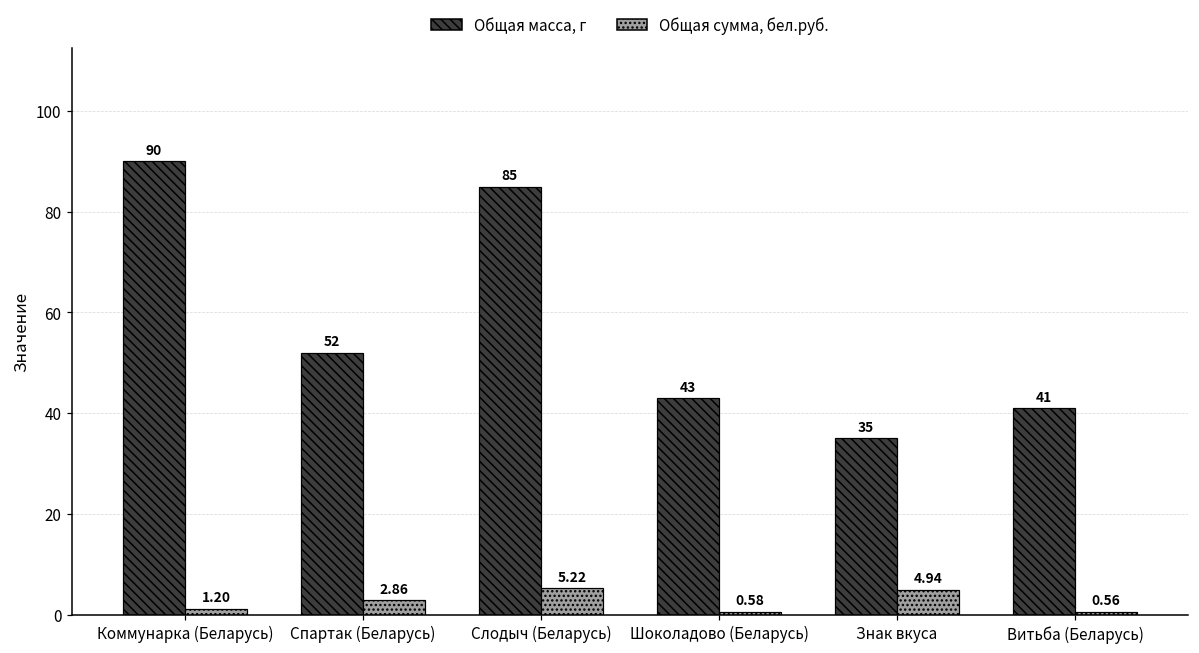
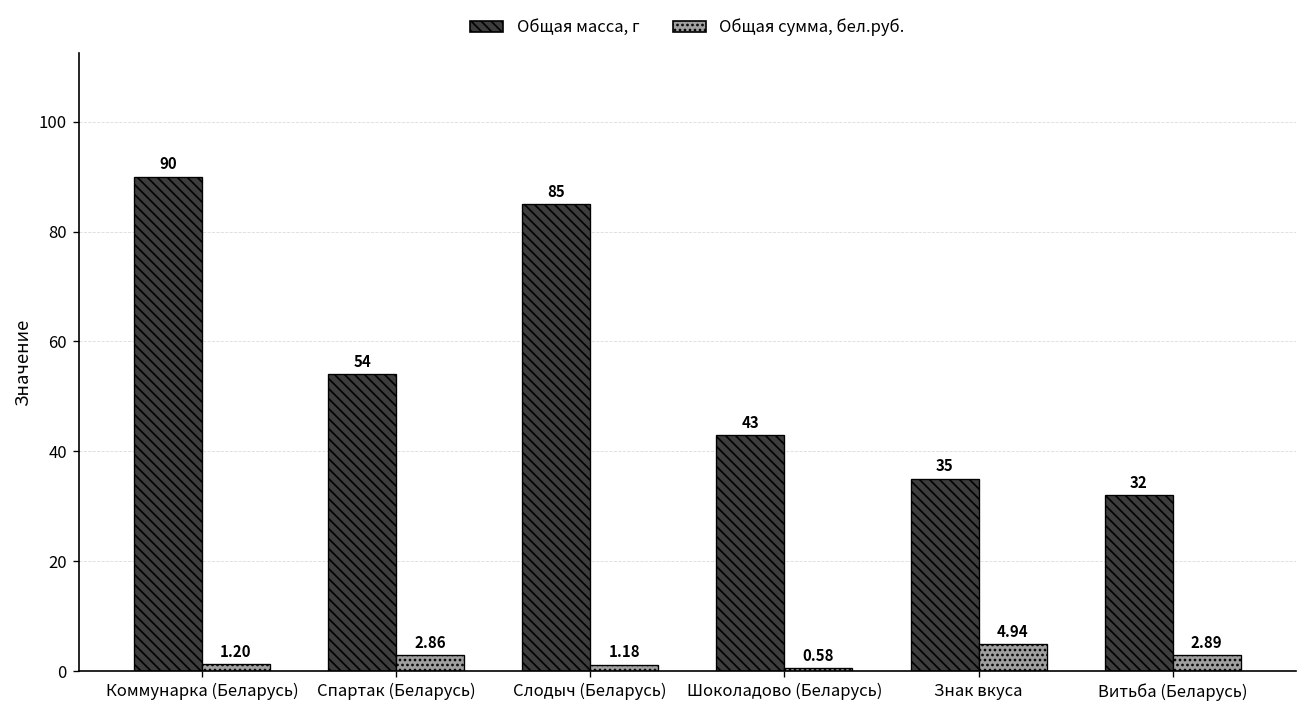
  {
    "Общая масса, г": {
      "Коммунарка (Беларусь)": 90,
-     "Спартак (Беларусь)": 52,
+     "Спартак (Беларусь)": 54,
      "Слодыч (Беларусь)": 85,
      "Шоколадово (Беларусь)": 43,
      "Знак вкуса": 35,
-     "Витьба (Беларусь)": 41
+     "Витьба (Беларусь)": 32
    },
    "Общая сумма, бел.руб.": {
      "Коммунарка (Беларусь)": 1.20,
      "Спартак (Беларусь)": 2.86,
-     "Слодыч (Беларусь)": 5.22,
+     "Слодыч (Беларусь)": 1.18,
      "Шоколадово (Беларусь)": 0.58,
      "Знак вкуса": 4.94,
-     "Витьба (Беларусь)": 0.56
+     "Витьба (Беларусь)": 2.89
    }
  }
